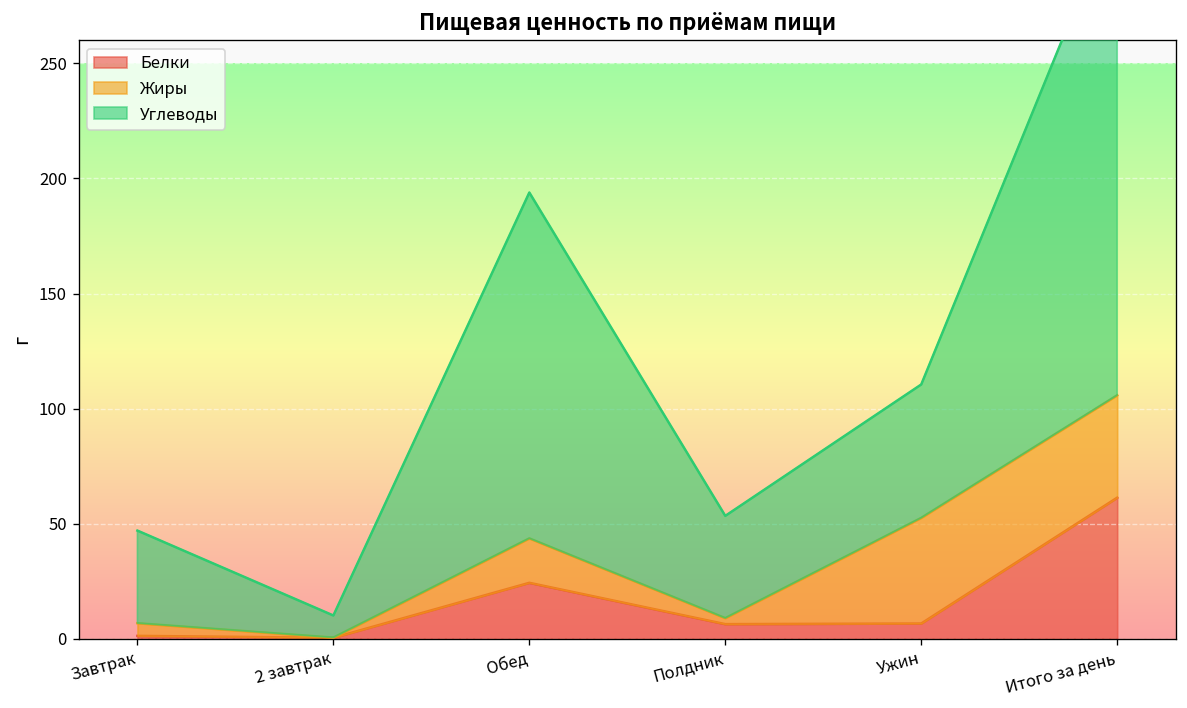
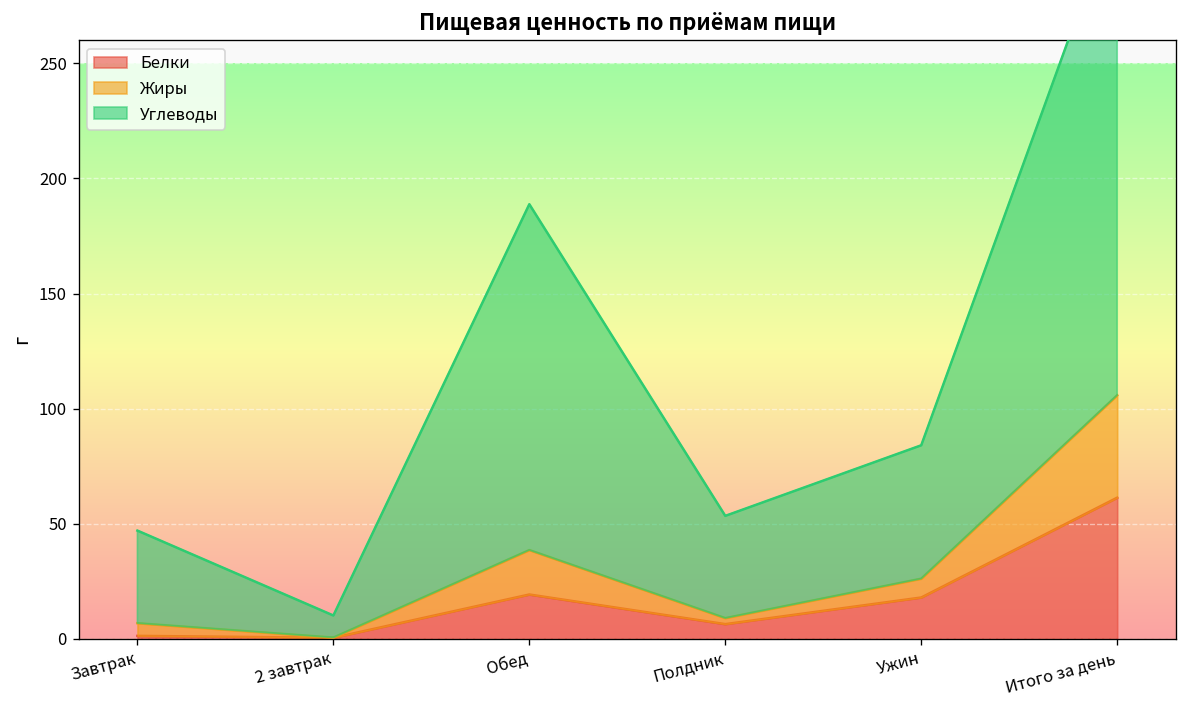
  {
    "Белки": {
      "Завтрак": 1,
-     "Обед": 24,
+     "Обед": 19,
      "Полдник": 6,
-     "Ужин": 7,
+     "Ужин": 18,
      "Итого за день": 61
    },
    "Жиры": {
      "Завтрак": 6,
      "Обед": 19,
      "Полдник": 3,
-     "Ужин": 46,
+     "Ужин": 8,
      "Итого за день": 44
    },
    "Углеводы": {
      "Завтрак": 40,
      "2 завтрак": 10,
      "Обед": 150,
      "Полдник": 44,
      "Ужин": 58
    }
  }
